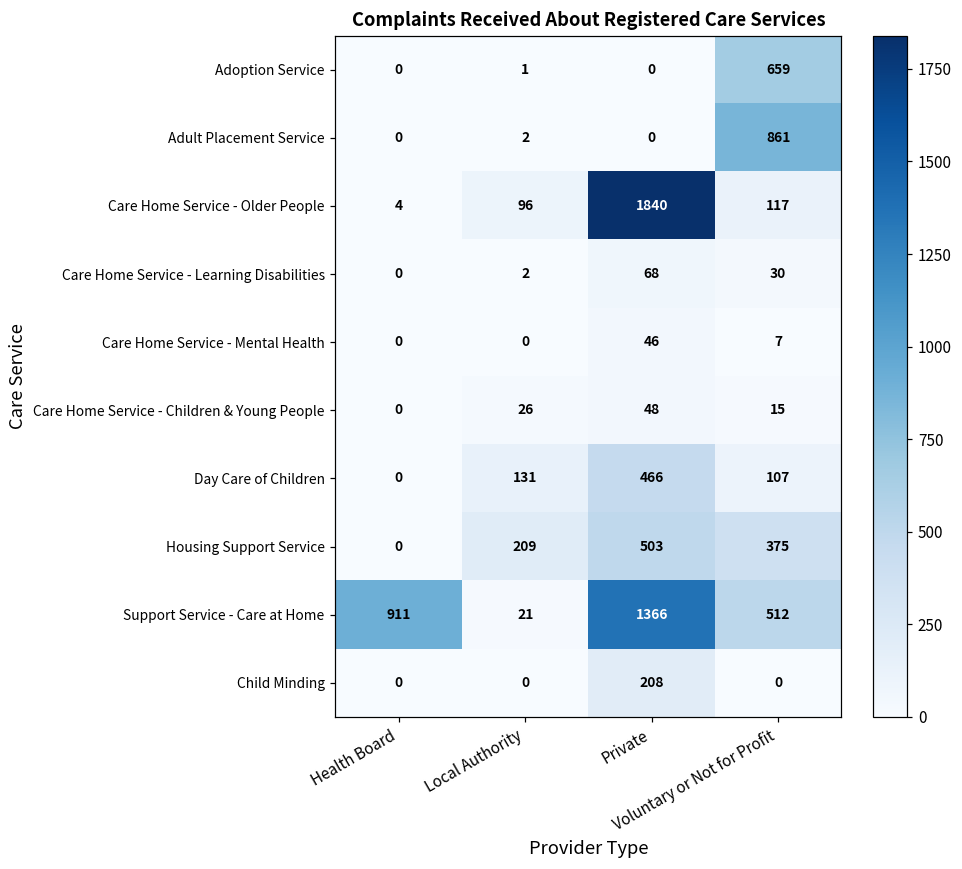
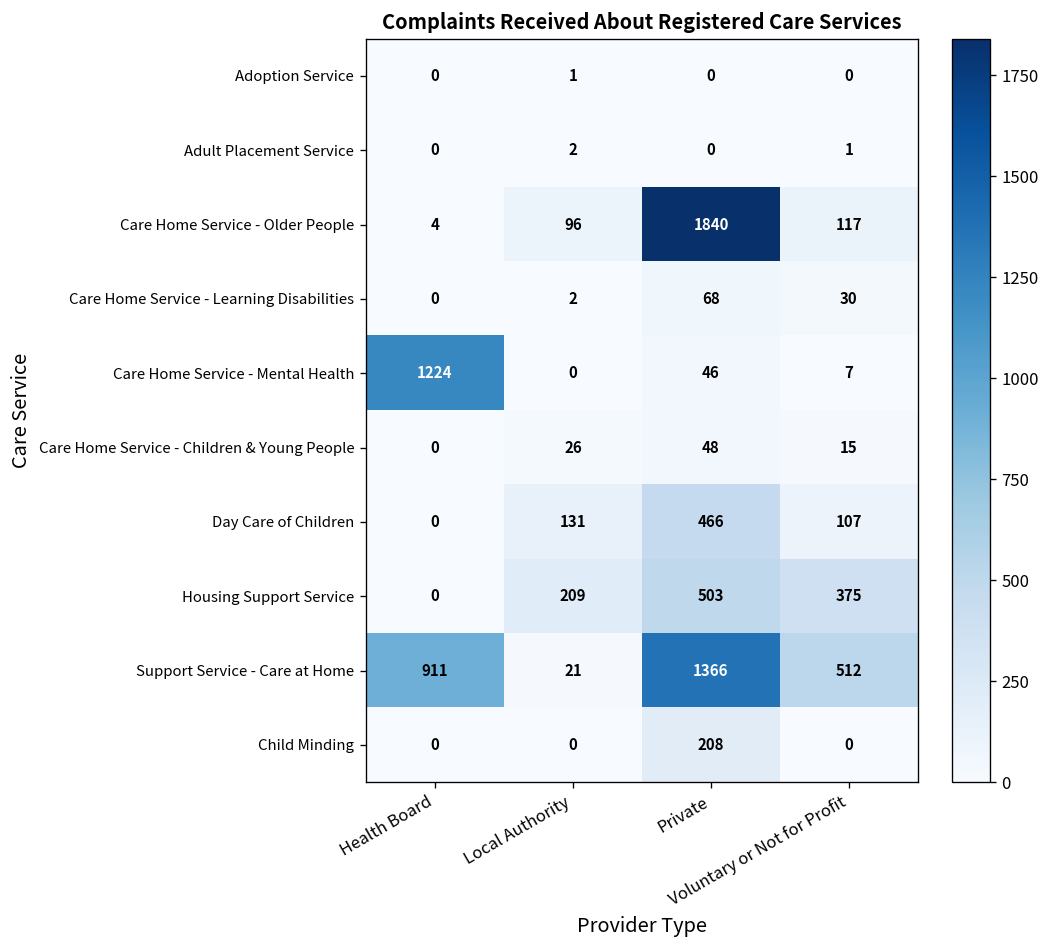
  {
    "Adoption Service": {
      "Health Board": 0,
      "Local Authority": 1,
      "Private": 0,
-     "Voluntary or Not for Profit": 659
+     "Voluntary or Not for Profit": 0
    },
    "Adult Placement Service": {
      "Health Board": 0,
      "Local Authority": 2,
      "Private": 0,
-     "Voluntary or Not for Profit": 861
+     "Voluntary or Not for Profit": 1
    },
    "Care Home Service - Older People": {
      "Health Board": 4,
      "Local Authority": 96,
      "Private": 1840,
      "Voluntary or Not for Profit": 117
    },
    "Care Home Service - Learning Disabilities": {
      "Health Board": 0,
      "Local Authority": 2,
      "Private": 68,
      "Voluntary or Not for Profit": 30
    },
    "Care Home Service - Mental Health": {
-     "Health Board": 0,
+     "Health Board": 1224,
      "Local Authority": 0,
      "Private": 46,
      "Voluntary or Not for Profit": 7
    },
    "Care Home Service - Children & Young People": {
      "Health Board": 0,
      "Local Authority": 26,
      "Private": 48,
      "Voluntary or Not for Profit": 15
    },
    "Day Care of Children": {
      "Health Board": 0,
      "Local Authority": 131,
      "Private": 466,
      "Voluntary or Not for Profit": 107
    },
    "Housing Support Service": {
      "Health Board": 0,
      "Local Authority": 209,
      "Private": 503,
      "Voluntary or Not for Profit": 375
    },
    "Support Service - Care at Home": {
      "Health Board": 911,
      "Local Authority": 21,
      "Private": 1366,
      "Voluntary or Not for Profit": 512
    },
    "Child Minding": {
      "Health Board": 0,
      "Local Authority": 0,
      "Private": 208,
      "Voluntary or Not for Profit": 0
    }
  }
